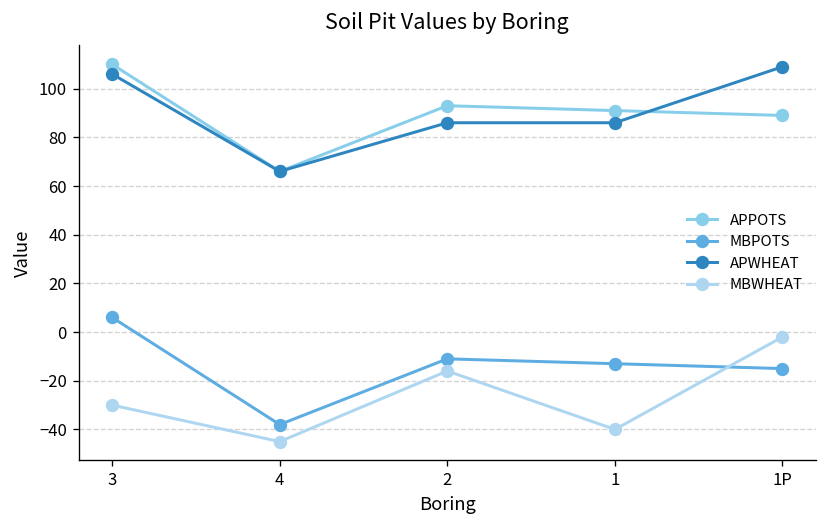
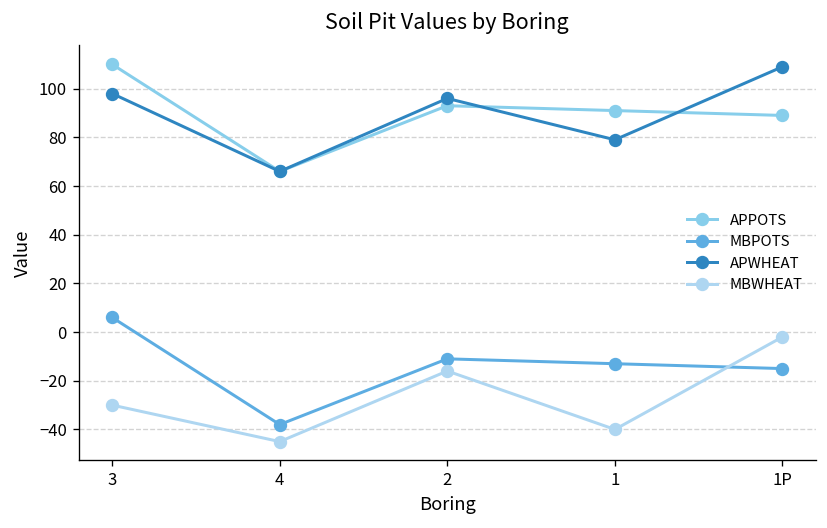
  {
    "APWHEAT": {
-     "3": 106,
-     "2": 86,
-     "1": 86,
+     "3": 98,
+     "2": 96,
+     "1": 79,
      "1P": 109
    }
  }
